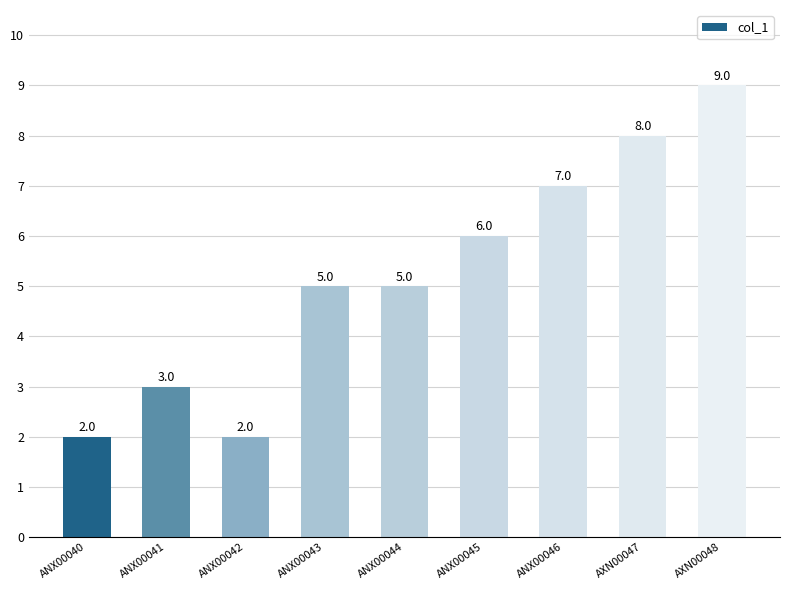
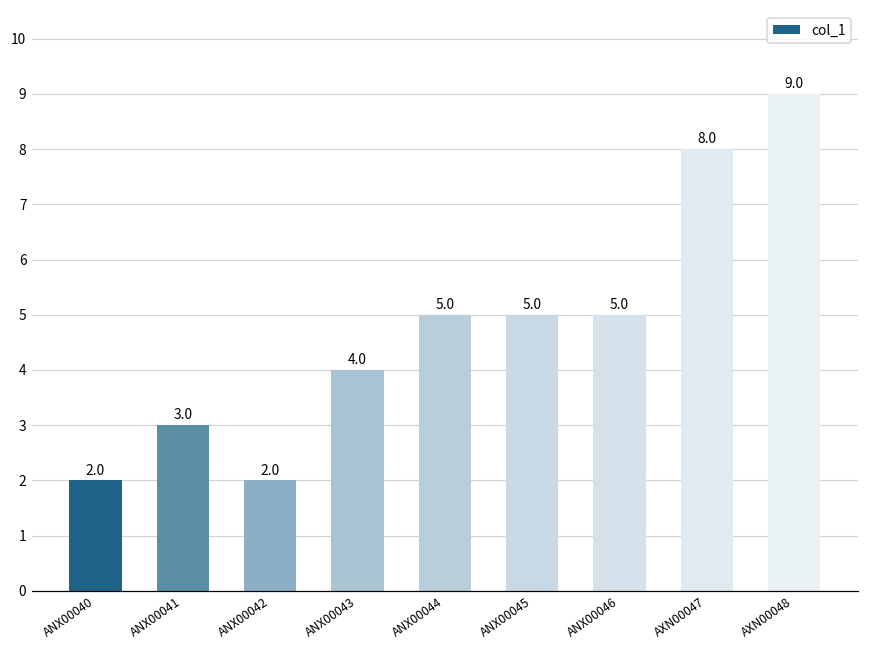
  {
    "ANX00040": 2.0,
    "ANX00041": 3.0,
    "ANX00042": 2.0,
-   "ANX00043": 5.0,
+   "ANX00043": 4.0,
    "ANX00044": 5.0,
-   "ANX00045": 6.0,
-   "ANX00046": 7.0,
+   "ANX00045": 5.0,
+   "ANX00046": 5.0,
    "AXN00047": 8.0,
    "AXN00048": 9.0
  }
